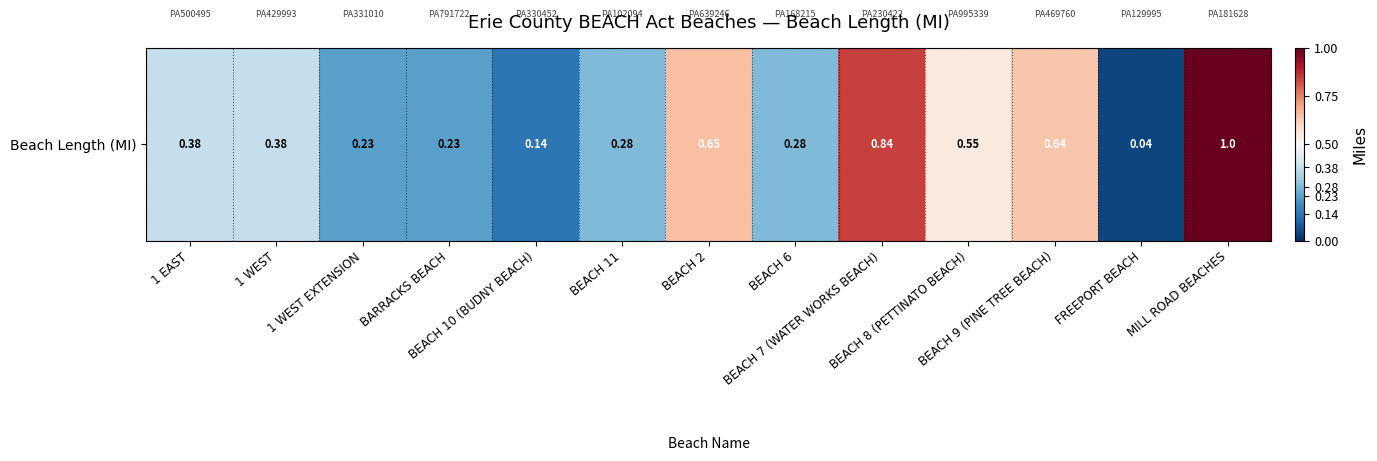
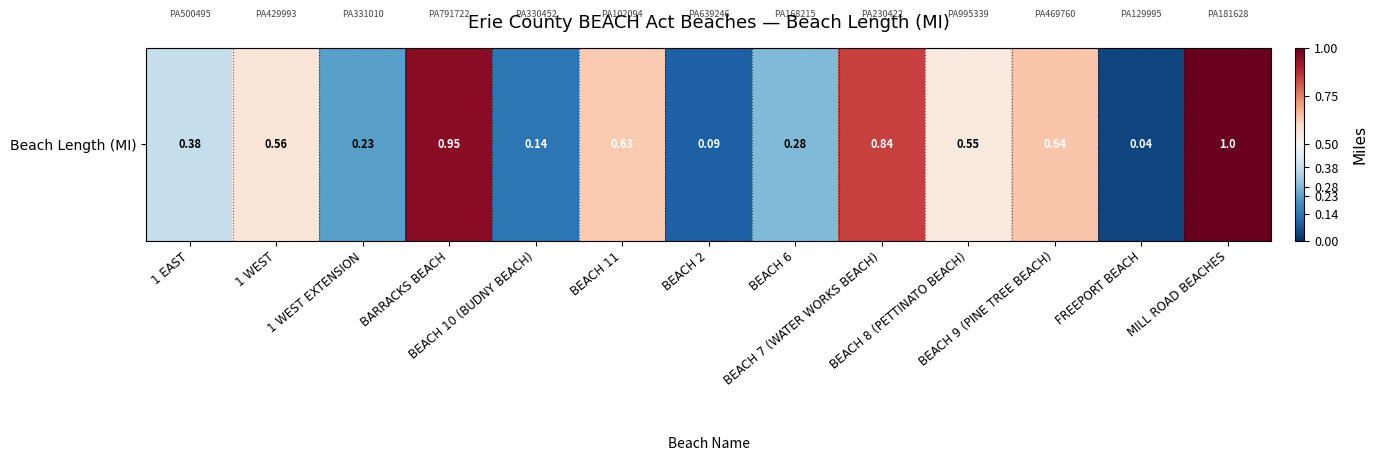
  {
    "Beach Length (MI)": {
      "1 EAST": 0.38,
-     "1 WEST": 0.38,
+     "1 WEST": 0.56,
      "1 WEST EXTENSION": 0.23,
-     "BARRACKS BEACH": 0.23,
+     "BARRACKS BEACH": 0.95,
      "BEACH 10 (BUDNY BEACH)": 0.14,
-     "BEACH 11": 0.28,
-     "BEACH 2": 0.65,
+     "BEACH 11": 0.63,
+     "BEACH 2": 0.09,
      "BEACH 6": 0.28,
      "BEACH 7 (WATER WORKS BEACH)": 0.84,
      "BEACH 8 (PETTINATO BEACH)": 0.55,
      "BEACH 9 (PINE TREE BEACH)": 0.64,
      "FREEPORT BEACH": 0.04,
      "MILL ROAD BEACHES": 1.0
    }
  }
